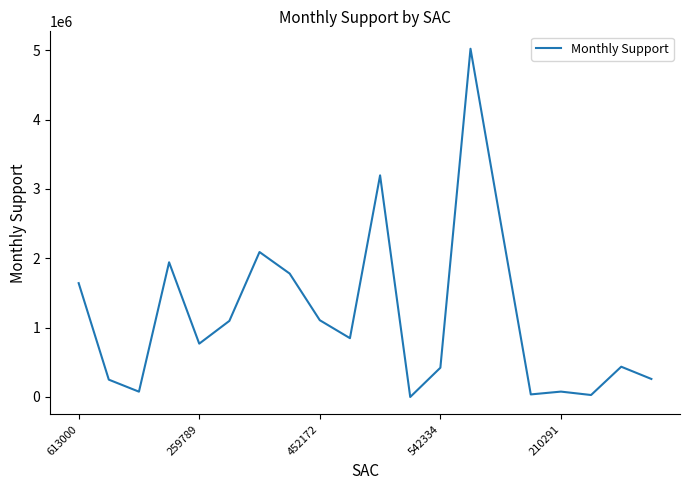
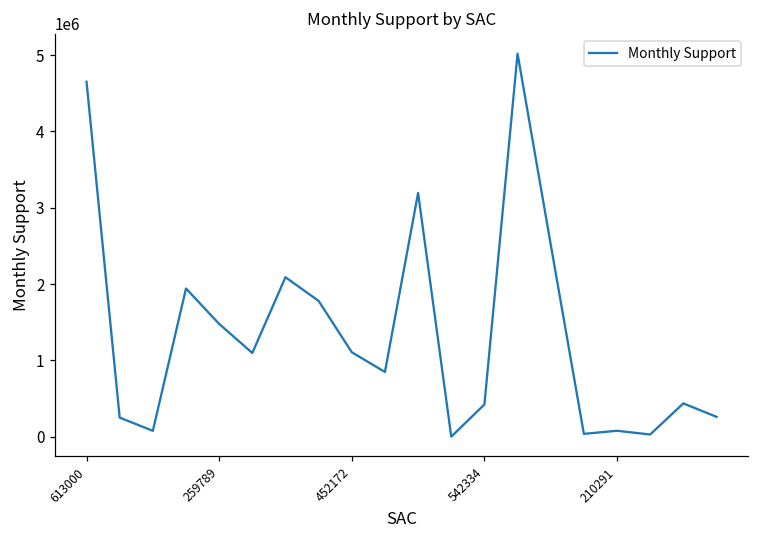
  {
-   "613000": 1600000,
-   "259789": 800000,
+   "613000": 4700000,
+   "259789": 1500000,
    "452172": 1100000,
    "542334": 400000,
    "210291": 100000
  }
